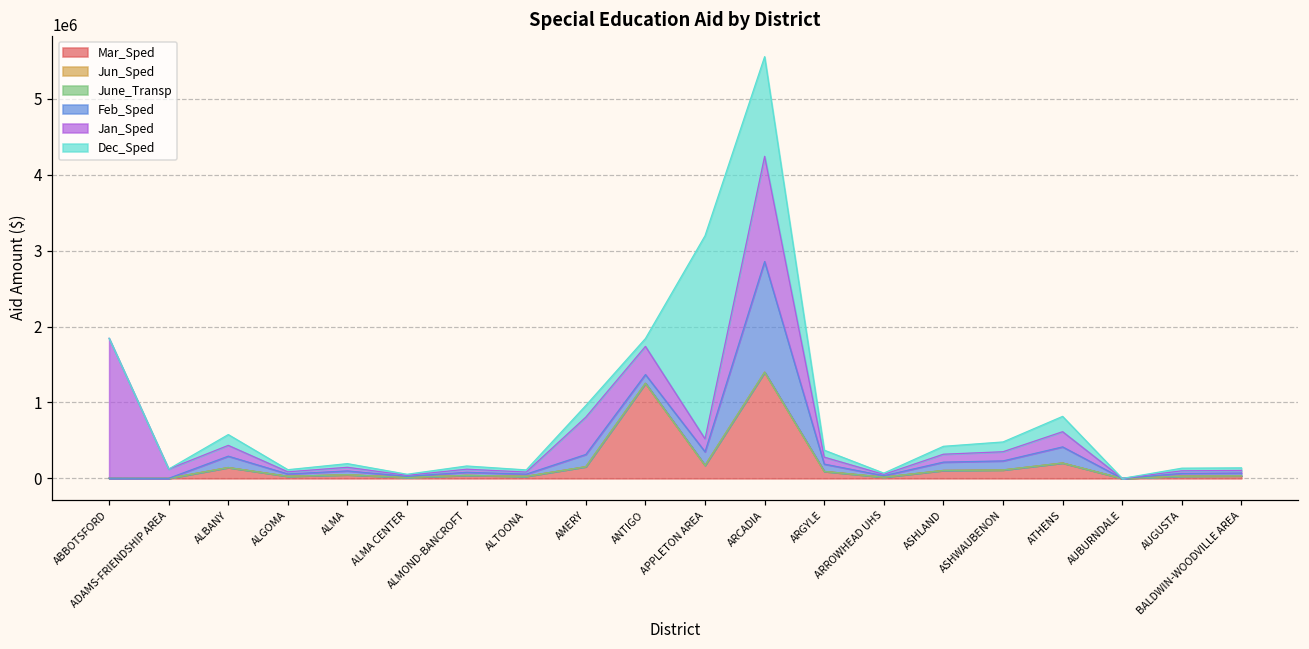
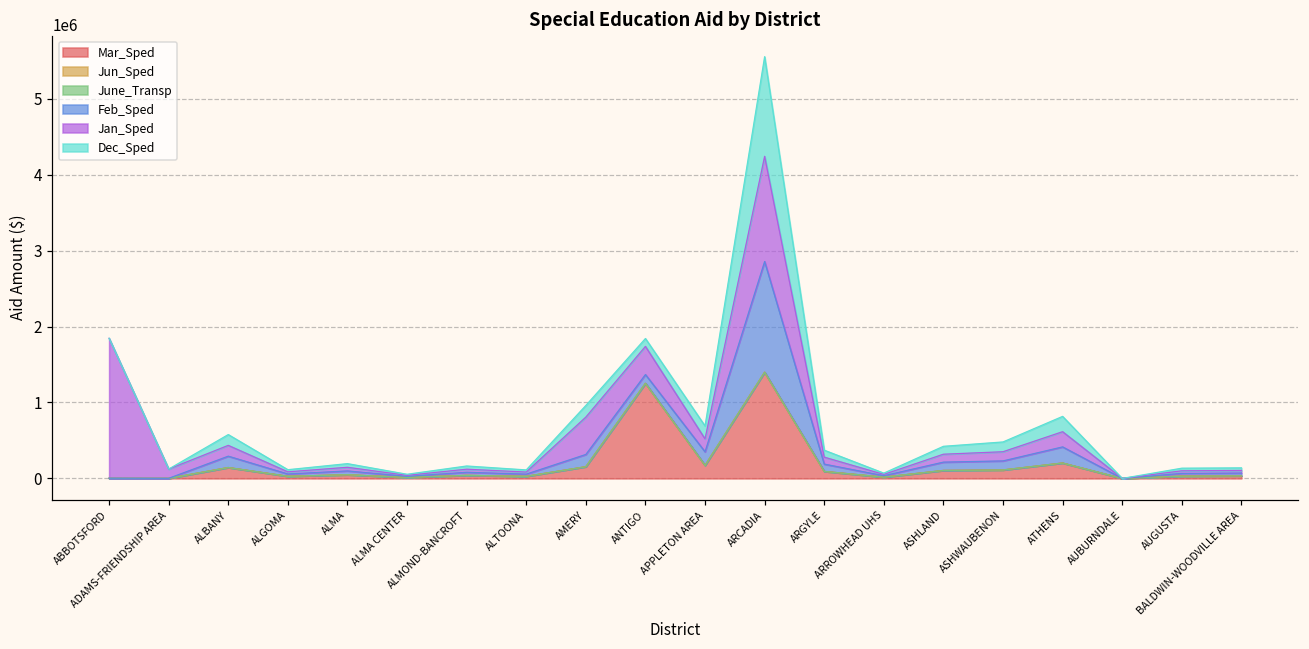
  {
    "June_Transp": {
      "ALBANY": 100000,
      "ALMA": 0,
      "ALMOND-BANCROFT": 0,
      "AMERY": 200000,
      "ANTIGO": 1300000,
      "APPLETON AREA": 200000,
      "ARCADIA": 1400000,
      "ARGYLE": 100000,
      "ASHLAND": 100000,
      "ASHWAUBENON": 100000,
      "ATHENS": 200000
    },
    "Feb_Sped": {
      "ALBANY": 100000,
      "ALMA": 100000,
      "ALMOND-BANCROFT": 0,
      "AMERY": 200000,
      "ANTIGO": 100000,
      "APPLETON AREA": 200000,
      "ARCADIA": 1500000,
      "ARGYLE": 100000,
      "ASHLAND": 100000,
      "ASHWAUBENON": 100000,
      "ATHENS": 200000
    },
    "Jan_Sped": {
      "ALBANY": 100000,
      "ALMA": 0,
      "ALMOND-BANCROFT": 0,
      "AMERY": 500000,
      "ANTIGO": 400000,
      "APPLETON AREA": 200000,
      "ARCADIA": 1400000,
      "ARGYLE": 100000,
      "ASHLAND": 100000,
      "ASHWAUBENON": 100000,
      "ATHENS": 200000
    },
    "Dec_Sped": {
      "ALBANY": 100000,
      "ALMA": 0,
      "ALMOND-BANCROFT": 0,
      "AMERY": 200000,
      "ANTIGO": 100000,
-     "APPLETON AREA": 2700000,
+     "APPLETON AREA": 200000,
      "ARCADIA": 1300000,
      "ARGYLE": 100000,
      "ASHLAND": 100000,
      "ASHWAUBENON": 100000,
      "ATHENS": 200000
    }
  }
